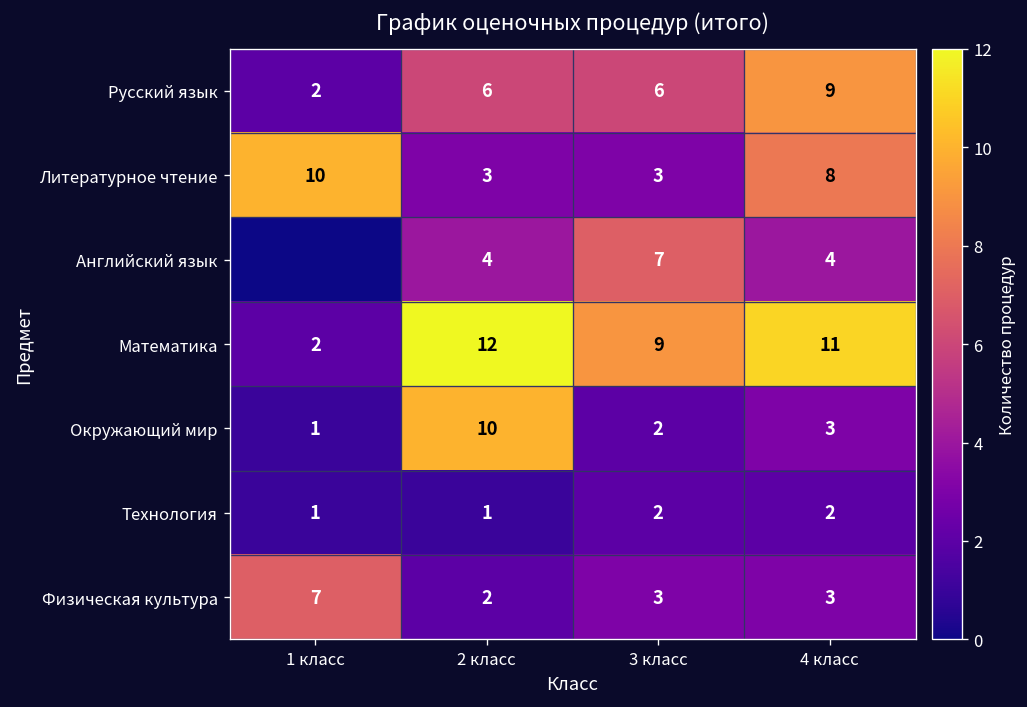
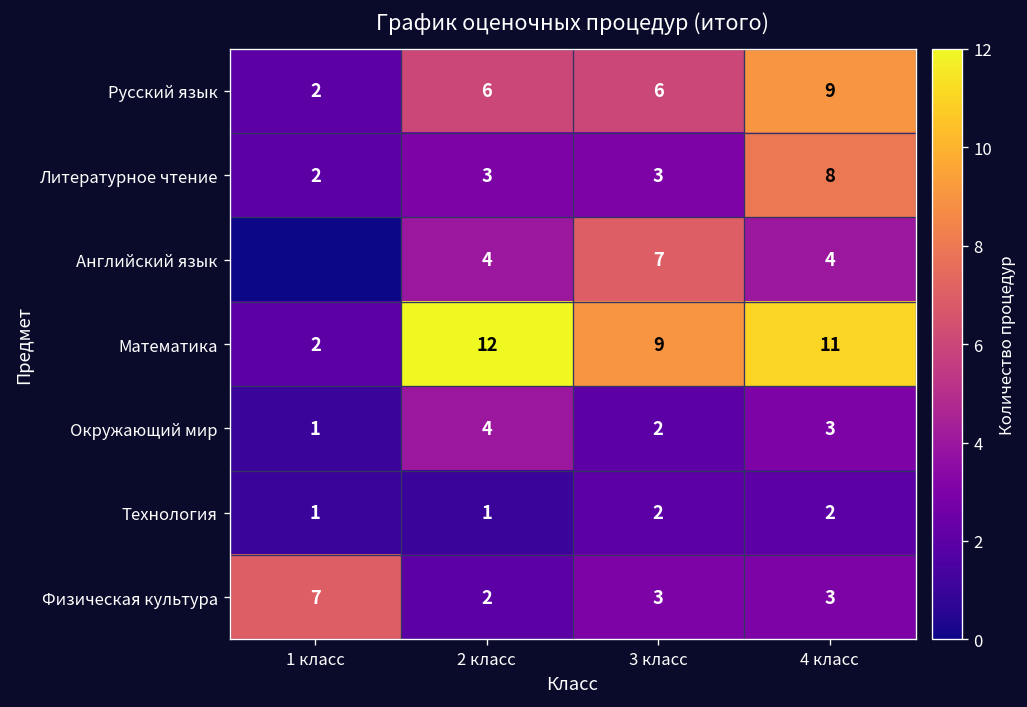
  {
    "Русский язык": {
      "1 класс": 2,
      "2 класс": 6,
      "3 класс": 6,
      "4 класс": 9
    },
    "Литературное чтение": {
-     "1 класс": 10,
+     "1 класс": 2,
      "2 класс": 3,
      "3 класс": 3,
      "4 класс": 8
    },
    "Английский язык": {
      "2 класс": 4,
      "3 класс": 7,
      "4 класс": 4
    },
    "Математика": {
      "1 класс": 2,
      "2 класс": 12,
      "3 класс": 9,
      "4 класс": 11
    },
    "Окружающий мир": {
      "1 класс": 1,
-     "2 класс": 10,
+     "2 класс": 4,
      "3 класс": 2,
      "4 класс": 3
    },
    "Технология": {
      "1 класс": 1,
      "2 класс": 1,
      "3 класс": 2,
      "4 класс": 2
    },
    "Физическая культура": {
      "1 класс": 7,
      "2 класс": 2,
      "3 класс": 3,
      "4 класс": 3
    }
  }
